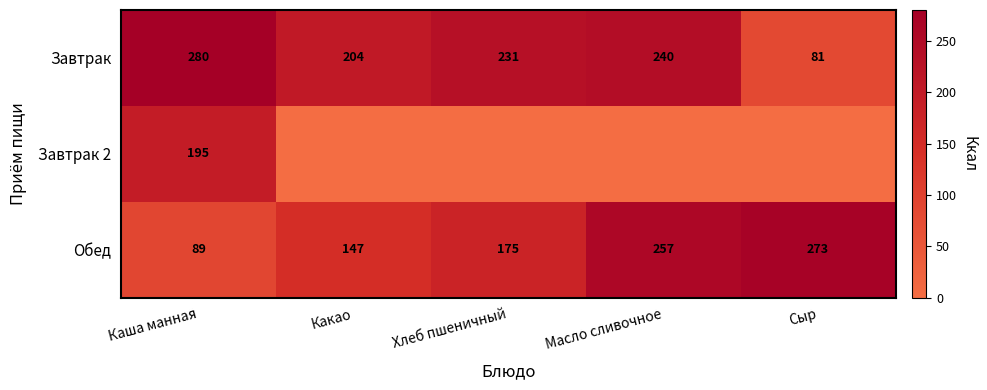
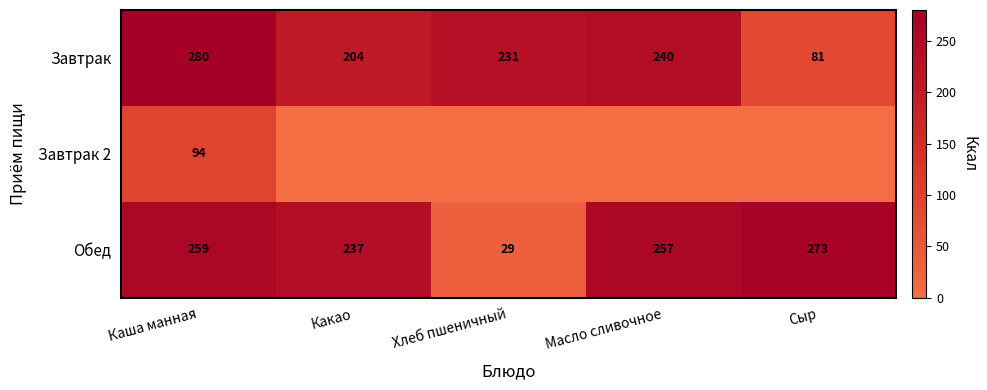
  {
    "Завтрак": {
      "Каша манная": 280,
      "Какао": 204,
      "Хлеб пшеничный": 231,
      "Масло сливочное": 240,
      "Сыр": 81
    },
    "Завтрак 2": {
-     "Каша манная": 195
+     "Каша манная": 94
    },
    "Обед": {
-     "Каша манная": 89,
-     "Какао": 147,
-     "Хлеб пшеничный": 175,
+     "Каша манная": 259,
+     "Какао": 237,
+     "Хлеб пшеничный": 29,
      "Масло сливочное": 257,
      "Сыр": 273
    }
  }
